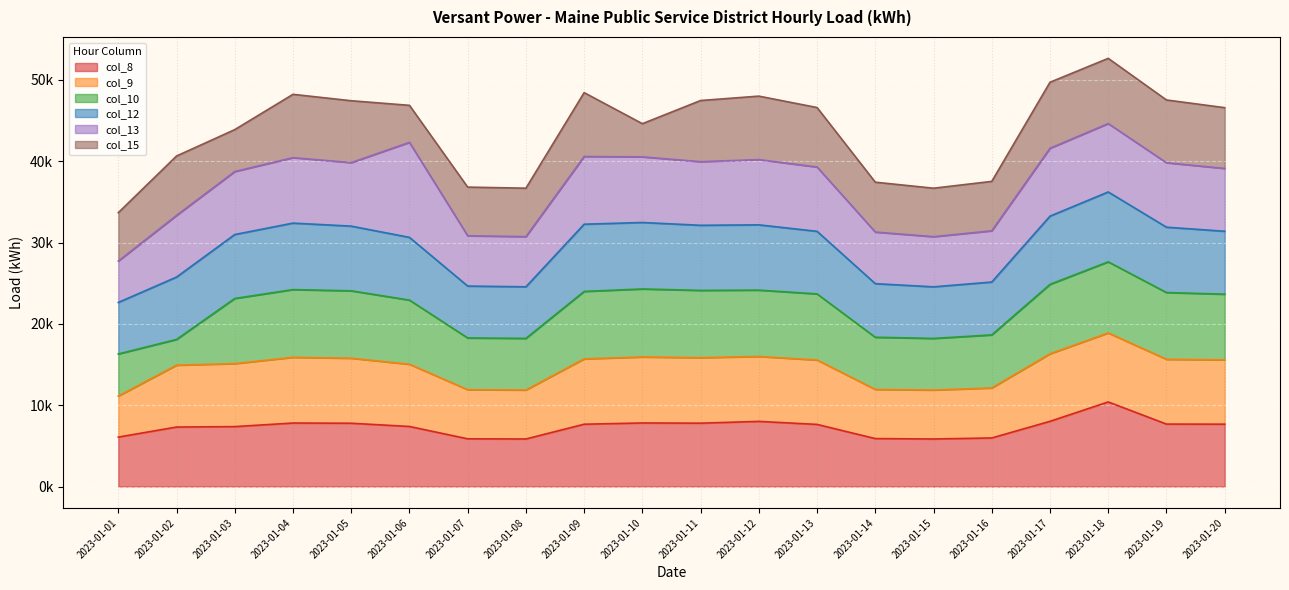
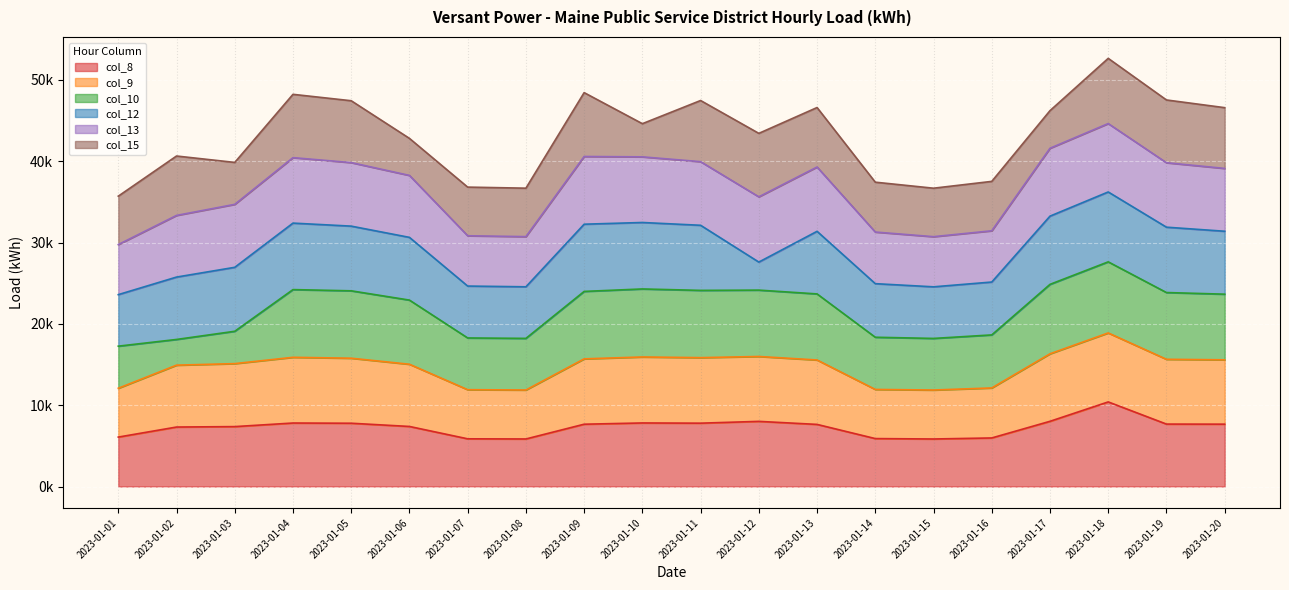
  {
    "col_8": {
      "2023-01-01": 6000,
      "2023-01-02": 7000,
      "2023-01-03": 7000,
      "2023-01-04": 8000,
      "2023-01-05": 8000,
      "2023-01-06": 7000,
      "2023-01-07": 6000,
      "2023-01-08": 6000,
      "2023-01-09": 8000,
      "2023-01-10": 8000,
      "2023-01-11": 8000,
      "2023-01-12": 8000,
      "2023-01-13": 8000,
      "2023-01-14": 6000,
      "2023-01-15": 6000,
      "2023-01-16": 6000,
      "2023-01-17": 8000,
      "2023-01-18": 10000,
      "2023-01-19": 8000,
      "2023-01-20": 8000
    },
    "col_9": {
-     "2023-01-01": 5000,
+     "2023-01-01": 6000,
      "2023-01-02": 8000,
      "2023-01-03": 8000,
      "2023-01-04": 8000,
      "2023-01-05": 8000,
      "2023-01-06": 8000,
      "2023-01-07": 6000,
      "2023-01-08": 6000,
      "2023-01-09": 8000,
      "2023-01-10": 8000,
      "2023-01-11": 8000,
      "2023-01-12": 8000,
      "2023-01-13": 8000,
      "2023-01-14": 6000,
      "2023-01-15": 6000,
      "2023-01-16": 6000,
      "2023-01-17": 8000,
      "2023-01-18": 8000,
      "2023-01-19": 8000,
      "2023-01-20": 8000
    },
    "col_10": {
      "2023-01-01": 5000,
      "2023-01-02": 3000,
-     "2023-01-03": 8000,
+     "2023-01-03": 4000,
      "2023-01-04": 8000,
      "2023-01-05": 8000,
      "2023-01-06": 8000,
      "2023-01-07": 6000,
      "2023-01-08": 6000,
      "2023-01-09": 8000,
      "2023-01-10": 8000,
      "2023-01-11": 8000,
      "2023-01-12": 8000,
      "2023-01-13": 8000,
      "2023-01-14": 6000,
      "2023-01-15": 6000,
      "2023-01-16": 7000,
      "2023-01-17": 9000,
      "2023-01-18": 9000,
      "2023-01-19": 8000,
      "2023-01-20": 8000
    },
    "col_12": {
      "2023-01-01": 6000,
      "2023-01-02": 8000,
      "2023-01-03": 8000,
      "2023-01-04": 8000,
      "2023-01-05": 8000,
      "2023-01-06": 8000,
      "2023-01-07": 6000,
      "2023-01-08": 6000,
      "2023-01-09": 8000,
      "2023-01-10": 8000,
      "2023-01-11": 8000,
-     "2023-01-12": 8000,
+     "2023-01-12": 3000,
      "2023-01-13": 8000,
      "2023-01-14": 7000,
      "2023-01-15": 6000,
      "2023-01-16": 7000,
      "2023-01-17": 8000,
      "2023-01-18": 9000,
      "2023-01-19": 8000,
      "2023-01-20": 8000
    },
    "col_13": {
-     "2023-01-01": 5000,
+     "2023-01-01": 6000,
      "2023-01-02": 8000,
      "2023-01-03": 8000,
      "2023-01-04": 8000,
      "2023-01-05": 8000,
-     "2023-01-06": 12000,
+     "2023-01-06": 8000,
      "2023-01-07": 6000,
      "2023-01-08": 6000,
      "2023-01-09": 8000,
      "2023-01-10": 8000,
      "2023-01-11": 8000,
      "2023-01-12": 8000,
      "2023-01-13": 8000,
      "2023-01-14": 6000,
      "2023-01-15": 6000,
      "2023-01-16": 6000,
      "2023-01-17": 8000,
      "2023-01-18": 8000,
      "2023-01-19": 8000,
      "2023-01-20": 8000
    },
    "col_15": {
      "2023-01-01": 6000,
      "2023-01-02": 7000,
      "2023-01-03": 5000,
      "2023-01-04": 8000,
      "2023-01-05": 8000,
      "2023-01-06": 5000,
      "2023-01-07": 6000,
      "2023-01-08": 6000,
      "2023-01-09": 8000,
      "2023-01-10": 4000,
      "2023-01-11": 8000,
      "2023-01-12": 8000,
      "2023-01-13": 7000,
      "2023-01-14": 6000,
      "2023-01-15": 6000,
      "2023-01-16": 6000,
-     "2023-01-17": 8000,
+     "2023-01-17": 5000,
      "2023-01-18": 8000,
      "2023-01-19": 8000,
      "2023-01-20": 7000
    }
  }
